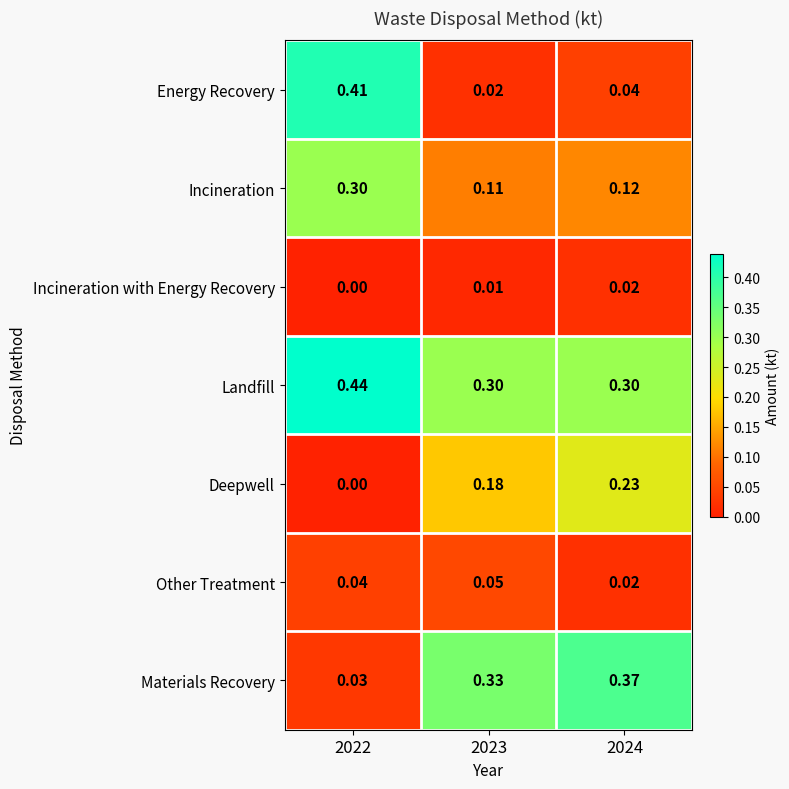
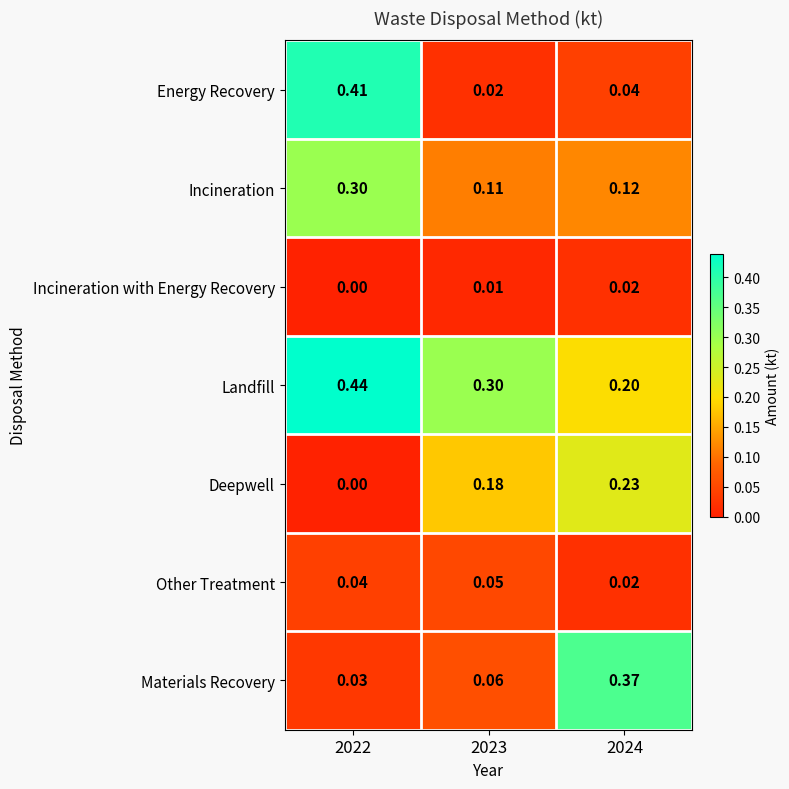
  {
    "Energy Recovery": {
      "2022": 0.41,
      "2023": 0.02,
      "2024": 0.04
    },
    "Incineration": {
      "2022": 0.30,
      "2023": 0.11,
      "2024": 0.12
    },
    "Incineration with Energy Recovery": {
      "2022": 0.00,
      "2023": 0.01,
      "2024": 0.02
    },
    "Landfill": {
      "2022": 0.44,
      "2023": 0.30,
-     "2024": 0.30
+     "2024": 0.20
    },
    "Deepwell": {
      "2022": 0.00,
      "2023": 0.18,
      "2024": 0.23
    },
    "Other Treatment": {
      "2022": 0.04,
      "2023": 0.05,
      "2024": 0.02
    },
    "Materials Recovery": {
      "2022": 0.03,
-     "2023": 0.33,
+     "2023": 0.06,
      "2024": 0.37
    }
  }
